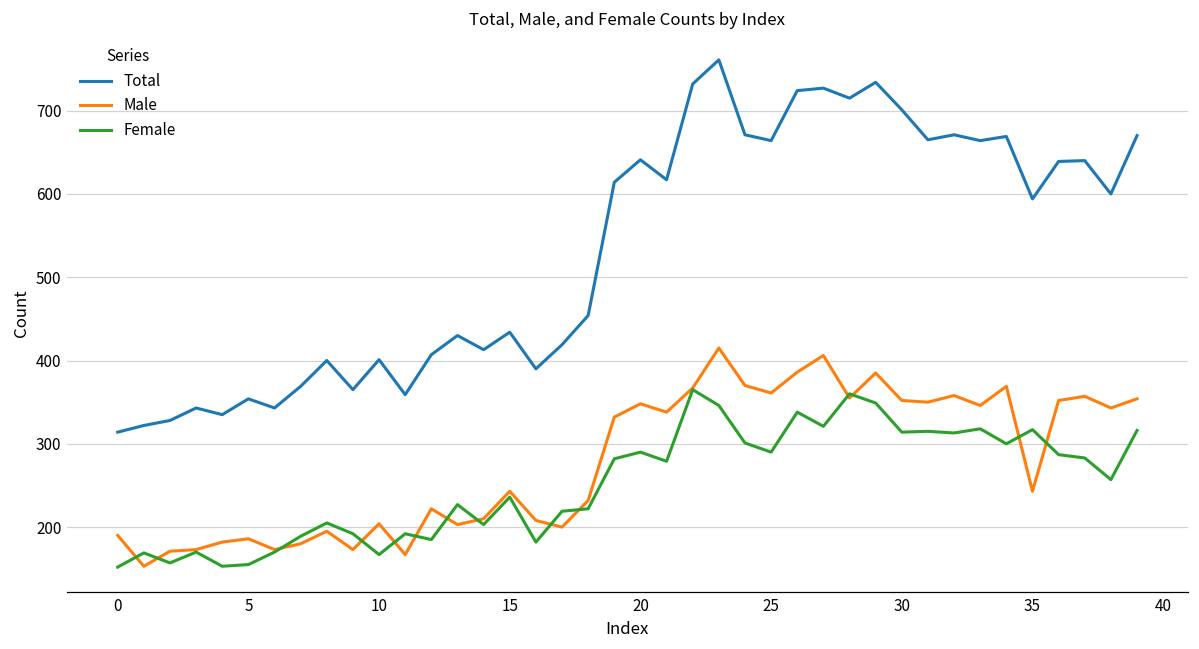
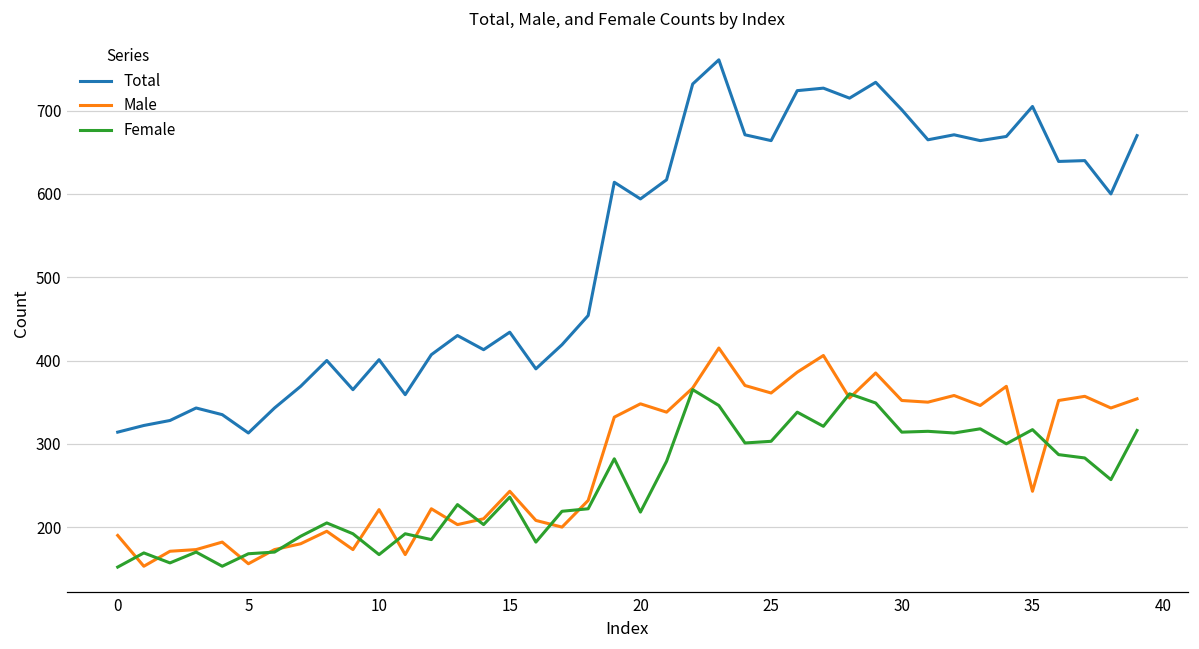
  {
    "Total": {
      "0": 310,
-     "5": 350,
+     "5": 310,
      "10": 400,
      "15": 430,
-     "20": 640,
+     "20": 590,
      "25": 660,
      "30": 700,
-     "35": 590
+     "35": 710
    },
    "Male": {
      "0": 190,
-     "5": 190,
-     "10": 200,
+     "5": 160,
+     "10": 220,
      "15": 240,
      "20": 350,
      "25": 360,
      "30": 350,
      "35": 240
    },
    "Female": {
      "0": 150,
-     "5": 160,
+     "5": 170,
      "10": 170,
      "15": 240,
-     "20": 290,
-     "25": 290,
+     "20": 220,
+     "25": 300,
      "30": 310,
      "35": 320
    }
  }
